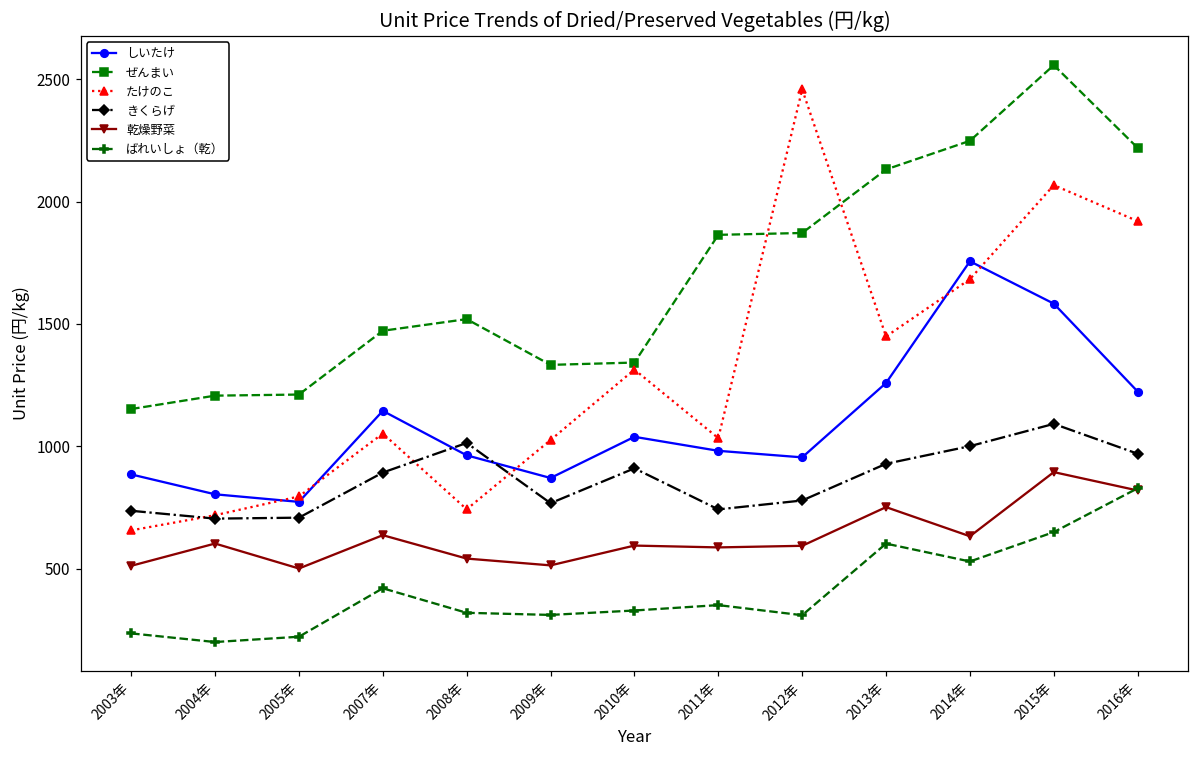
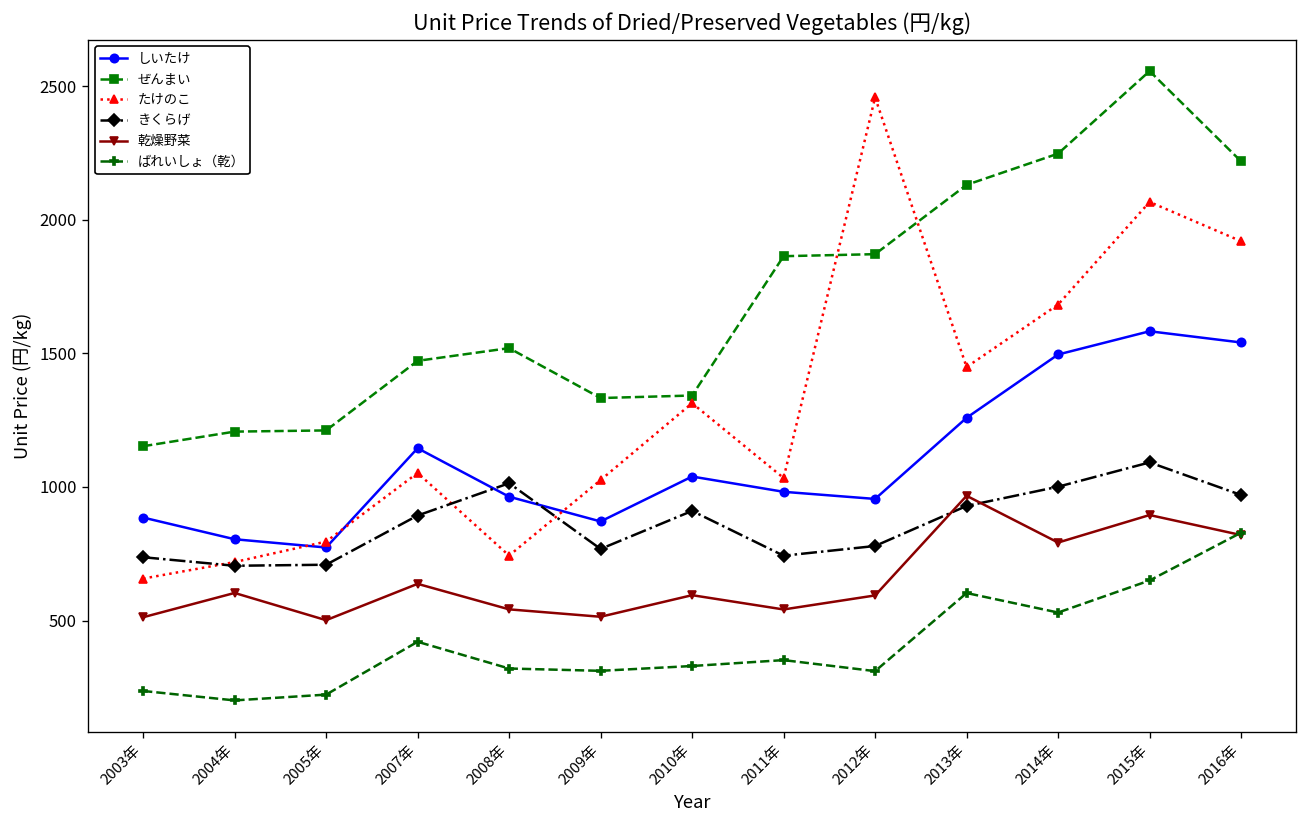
  {
    "しいたけ": {
      "2003年": 890,
      "2004年": 800,
      "2005年": 770,
      "2007年": 1150,
      "2008年": 960,
      "2009年": 870,
      "2010年": 1040,
      "2011年": 980,
      "2012年": 960,
      "2013年": 1260,
-     "2014年": 1760,
+     "2014年": 1500,
      "2015年": 1580,
-     "2016年": 1220
+     "2016年": 1540
    },
    "たけのこ": {
      "2003年": 660,
      "2004年": 720,
      "2005年": 800,
      "2007年": 1050,
      "2008年": 740,
      "2009年": 1030,
      "2010年": 1310,
      "2011年": 1030,
      "2012年": 2460,
      "2013年": 1450,
      "2014年": 1680,
      "2015年": 2070,
      "2016年": 1920
    },
    "きくらげ": {
      "2003年": 740,
      "2004年": 710,
      "2005年": 710,
      "2007年": 890,
      "2008年": 1010,
      "2009年": 770,
      "2010年": 910,
      "2011年": 740,
      "2012年": 780,
      "2013年": 930,
      "2014年": 1000,
      "2015年": 1090,
      "2016年": 970
    },
    "乾燥野菜": {
      "2003年": 510,
      "2004年": 600,
      "2005年": 500,
      "2007年": 640,
      "2008年": 540,
      "2009年": 510,
      "2010年": 590,
-     "2011年": 590,
+     "2011年": 540,
      "2012年": 590,
-     "2013年": 750,
-     "2014年": 630,
+     "2013年": 970,
+     "2014年": 790,
      "2015年": 900
    }
  }
